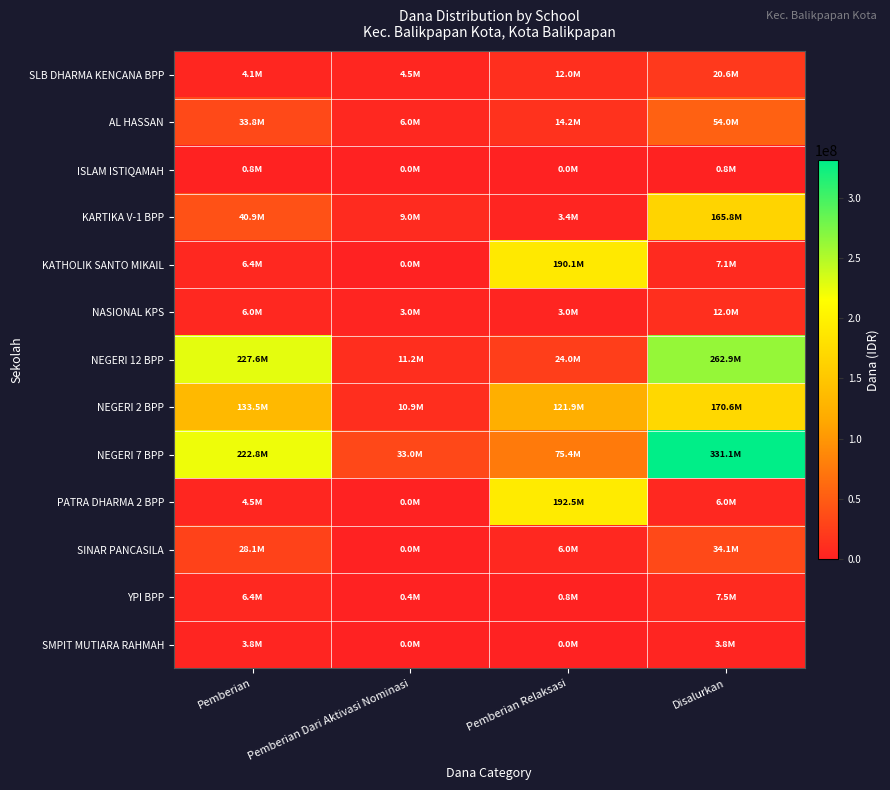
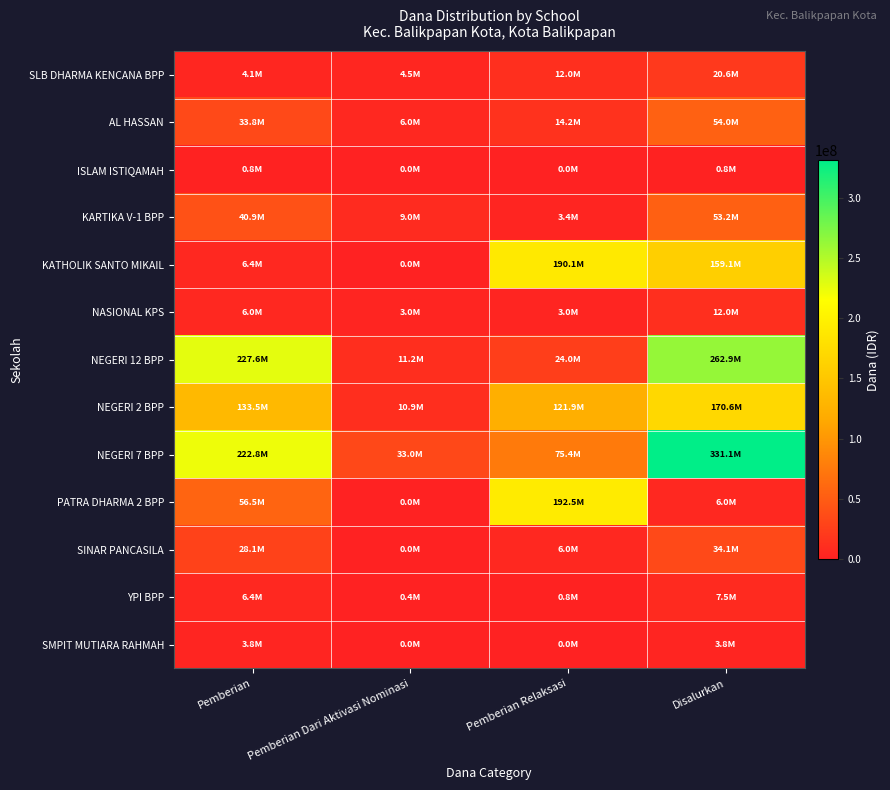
  {
    "SLB DHARMA KENCANA BPP": {
      "Pemberian": "4.1M",
      "Pemberian Dari Aktivasi Nominasi": "4.5M",
      "Pemberian Relaksasi": "12.0M",
      "Disalurkan": "20.6M"
    },
    "AL HASSAN": {
      "Pemberian": "33.8M",
      "Pemberian Dari Aktivasi Nominasi": "6.0M",
      "Pemberian Relaksasi": "14.2M",
      "Disalurkan": "54.0M"
    },
    "ISLAM ISTIQAMAH": {
      "Pemberian": "0.8M",
      "Pemberian Dari Aktivasi Nominasi": "0.0M",
      "Pemberian Relaksasi": "0.0M",
      "Disalurkan": "0.8M"
    },
    "KARTIKA V-1 BPP": {
      "Pemberian": "40.9M",
      "Pemberian Dari Aktivasi Nominasi": "9.0M",
      "Pemberian Relaksasi": "3.4M",
-     "Disalurkan": "165.8M"
+     "Disalurkan": "53.2M"
    },
    "KATHOLIK SANTO MIKAIL": {
      "Pemberian": "6.4M",
      "Pemberian Dari Aktivasi Nominasi": "0.0M",
      "Pemberian Relaksasi": "190.1M",
-     "Disalurkan": "7.1M"
+     "Disalurkan": "159.1M"
    },
    "NASIONAL KPS": {
      "Pemberian": "6.0M",
      "Pemberian Dari Aktivasi Nominasi": "3.0M",
      "Pemberian Relaksasi": "3.0M",
      "Disalurkan": "12.0M"
    },
    "NEGERI 12 BPP": {
      "Pemberian": "227.6M",
      "Pemberian Dari Aktivasi Nominasi": "11.2M",
      "Pemberian Relaksasi": "24.0M",
      "Disalurkan": "262.9M"
    },
    "NEGERI 2 BPP": {
      "Pemberian": "133.5M",
      "Pemberian Dari Aktivasi Nominasi": "10.9M",
      "Pemberian Relaksasi": "121.9M",
      "Disalurkan": "170.6M"
    },
    "NEGERI 7 BPP": {
      "Pemberian": "222.8M",
      "Pemberian Dari Aktivasi Nominasi": "33.0M",
      "Pemberian Relaksasi": "75.4M",
      "Disalurkan": "331.1M"
    },
    "PATRA DHARMA 2 BPP": {
-     "Pemberian": "4.5M",
+     "Pemberian": "56.5M",
      "Pemberian Dari Aktivasi Nominasi": "0.0M",
      "Pemberian Relaksasi": "192.5M",
      "Disalurkan": "6.0M"
    },
    "SINAR PANCASILA": {
      "Pemberian": "28.1M",
      "Pemberian Dari Aktivasi Nominasi": "0.0M",
      "Pemberian Relaksasi": "6.0M",
      "Disalurkan": "34.1M"
    },
    "YPI BPP": {
      "Pemberian": "6.4M",
      "Pemberian Dari Aktivasi Nominasi": "0.4M",
      "Pemberian Relaksasi": "0.8M",
      "Disalurkan": "7.5M"
    },
    "SMPIT MUTIARA RAHMAH": {
      "Pemberian": "3.8M",
      "Pemberian Dari Aktivasi Nominasi": "0.0M",
      "Pemberian Relaksasi": "0.0M",
      "Disalurkan": "3.8M"
    }
  }
